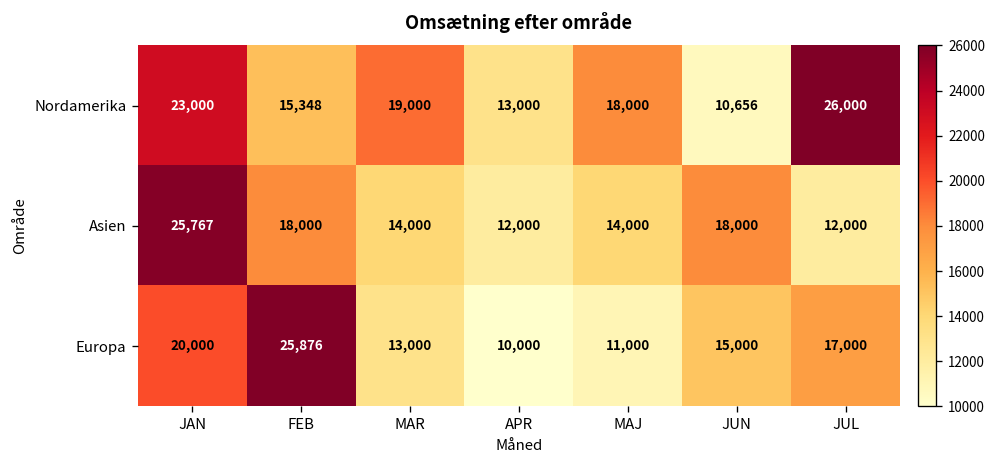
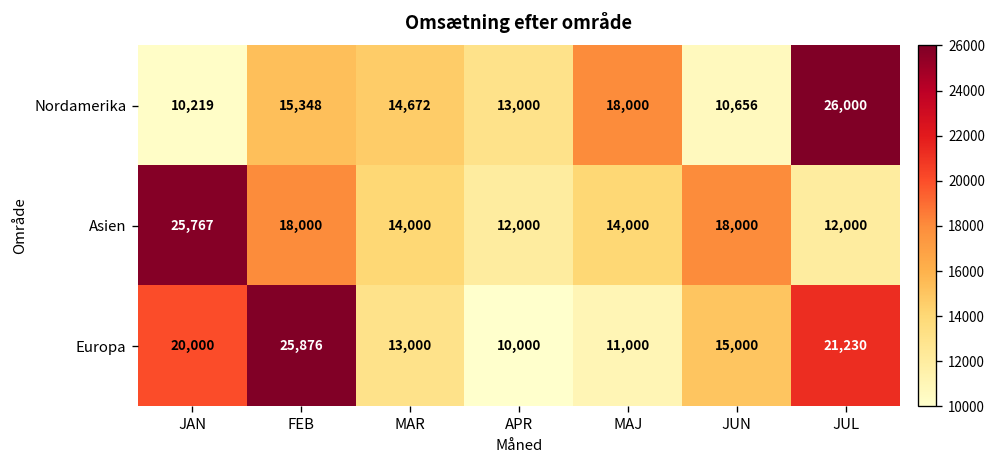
  {
    "Nordamerika": {
-     "JAN": "23,000",
+     "JAN": "10,219",
      "FEB": "15,348",
-     "MAR": "19,000",
+     "MAR": "14,672",
      "APR": "13,000",
      "MAJ": "18,000",
      "JUN": "10,656",
      "JUL": "26,000"
    },
    "Asien": {
      "JAN": "25,767",
      "FEB": "18,000",
      "MAR": "14,000",
      "APR": "12,000",
      "MAJ": "14,000",
      "JUN": "18,000",
      "JUL": "12,000"
    },
    "Europa": {
      "JAN": "20,000",
      "FEB": "25,876",
      "MAR": "13,000",
      "APR": "10,000",
      "MAJ": "11,000",
      "JUN": "15,000",
-     "JUL": "17,000"
+     "JUL": "21,230"
    }
  }
